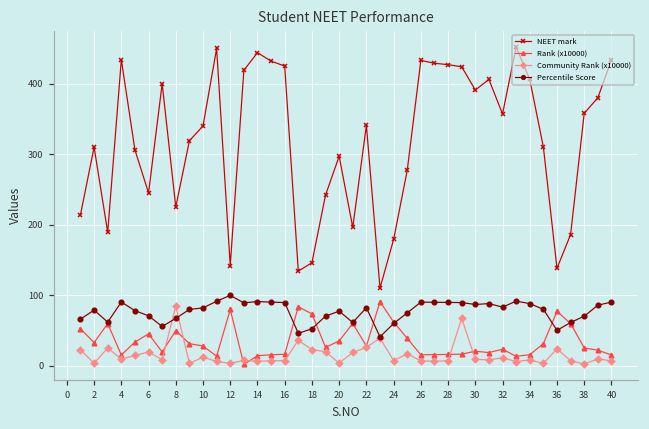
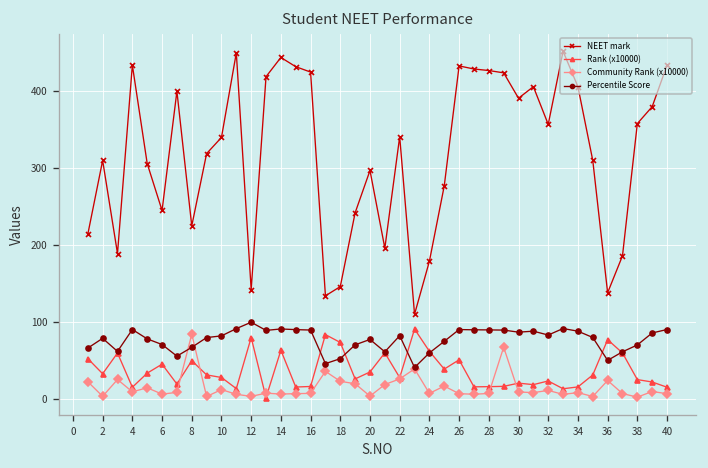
  {
    "NEET mark": {
      "2": 310,
      "4": 430,
      "6": 250,
      "8": 230,
      "10": 340,
      "12": 140,
      "14": 440,
      "16": 430,
      "18": 150,
      "20": 300,
      "22": 340,
      "24": 180,
      "26": 430,
      "28": 430,
      "30": 390,
      "32": 360,
      "36": 140,
      "38": 360
    },
    "Rank (x10000)": {
      "2": 30,
      "4": 20,
      "6": 50,
      "8": 50,
      "10": 30,
      "12": 80,
-     "14": 10,
+     "14": 60,
      "16": 20,
      "18": 70,
      "20": 30,
-     "26": 20,
+     "26": 50,
      "28": 20,
      "30": 20,
      "32": 20,
      "34": 20,
      "36": 80,
      "38": 30,
      "40": 20
    },
    "Community Rank (x10000)": {
      "2": 0,
      "4": 10,
-     "6": 20,
+     "6": 10,
      "8": 80,
      "10": 10,
      "12": 0,
      "14": 10,
      "16": 10,
      "18": 20,
      "20": 0,
      "24": 10,
      "26": 10,
      "28": 10,
      "30": 10,
      "32": 10,
      "34": 10,
      "36": 20,
      "38": 0,
      "40": 10
    },
    "Percentile Score": {
      "2": 80,
      "4": 90,
      "6": 70,
      "8": 70,
      "10": 80,
      "12": 100,
      "14": 90,
      "16": 90,
      "18": 50,
      "20": 80,
      "22": 80,
      "26": 90,
      "28": 90,
      "30": 90,
      "32": 80,
      "34": 90,
      "36": 50,
      "38": 70,
      "40": 90
    }
  }
